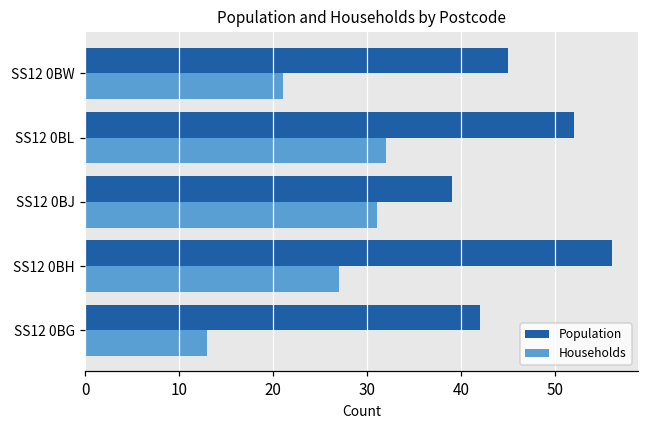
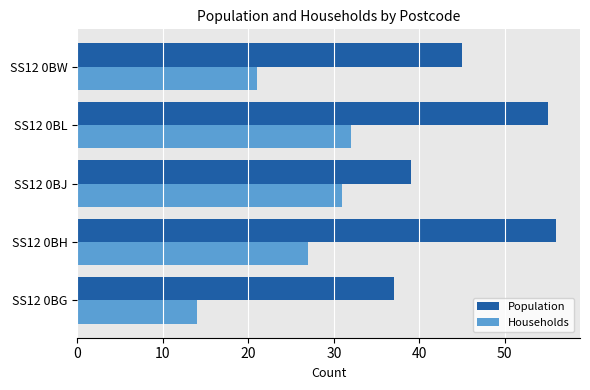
  {
    "Population": {
      "SS12 0BW": 45,
-     "SS12 0BL": 52,
+     "SS12 0BL": 55,
      "SS12 0BJ": 39,
      "SS12 0BH": 56,
-     "SS12 0BG": 42
+     "SS12 0BG": 37
    },
    "Households": {
      "SS12 0BW": 21,
      "SS12 0BL": 32,
      "SS12 0BJ": 31,
      "SS12 0BH": 27,
-     "SS12 0BG": 13
+     "SS12 0BG": 14
    }
  }
